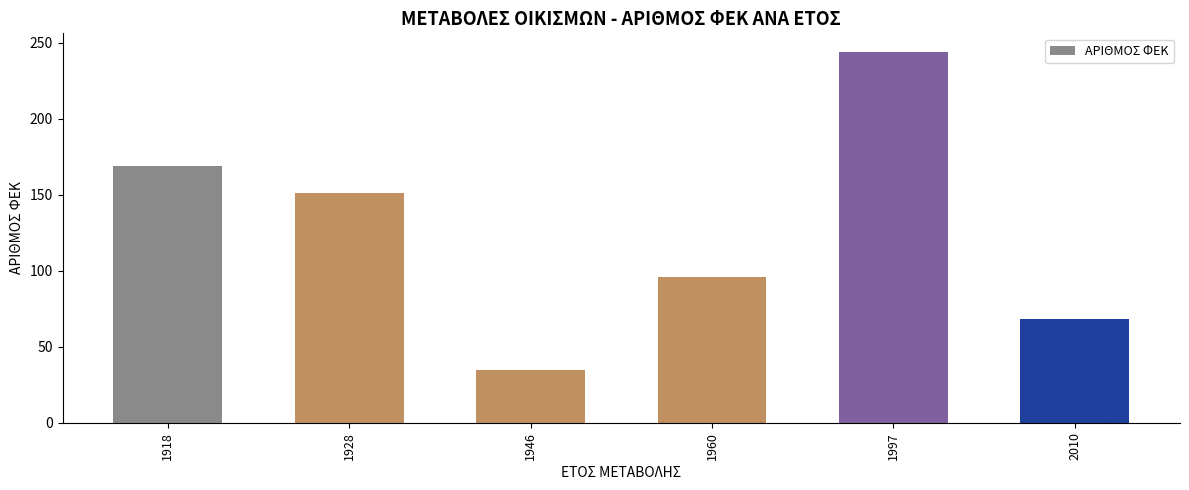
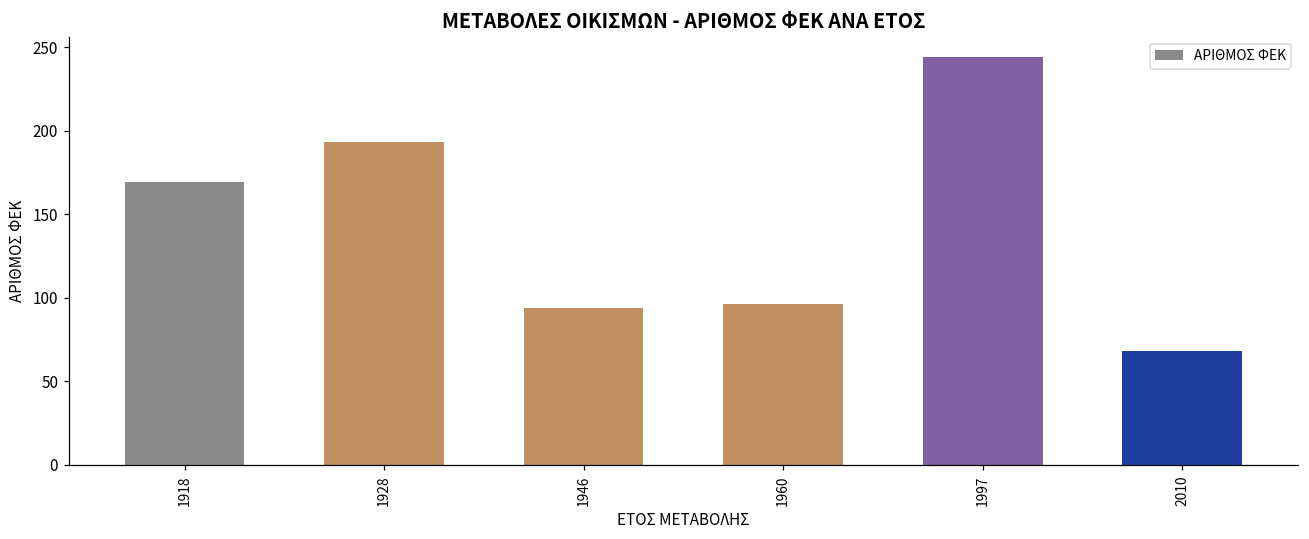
  {
    "1918": 169,
-   "1928": 151,
-   "1946": 35,
+   "1928": 193,
+   "1946": 94,
    "1960": 96,
    "1997": 244,
    "2010": 68
  }
